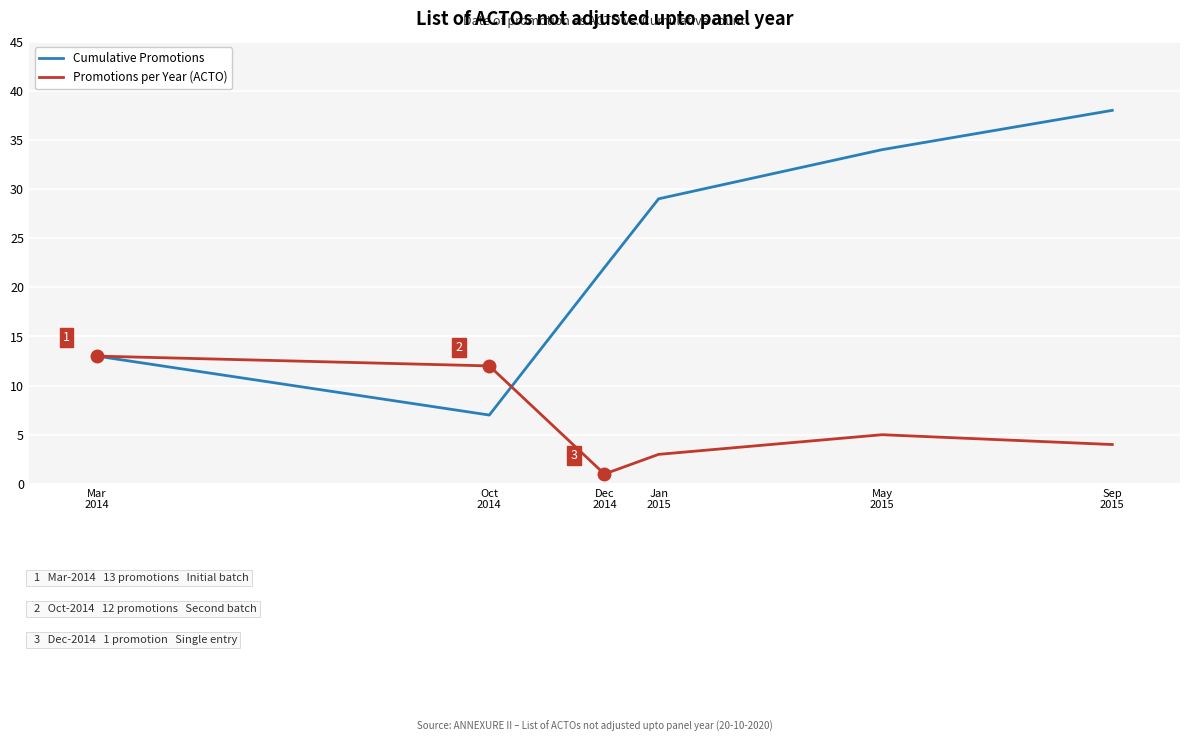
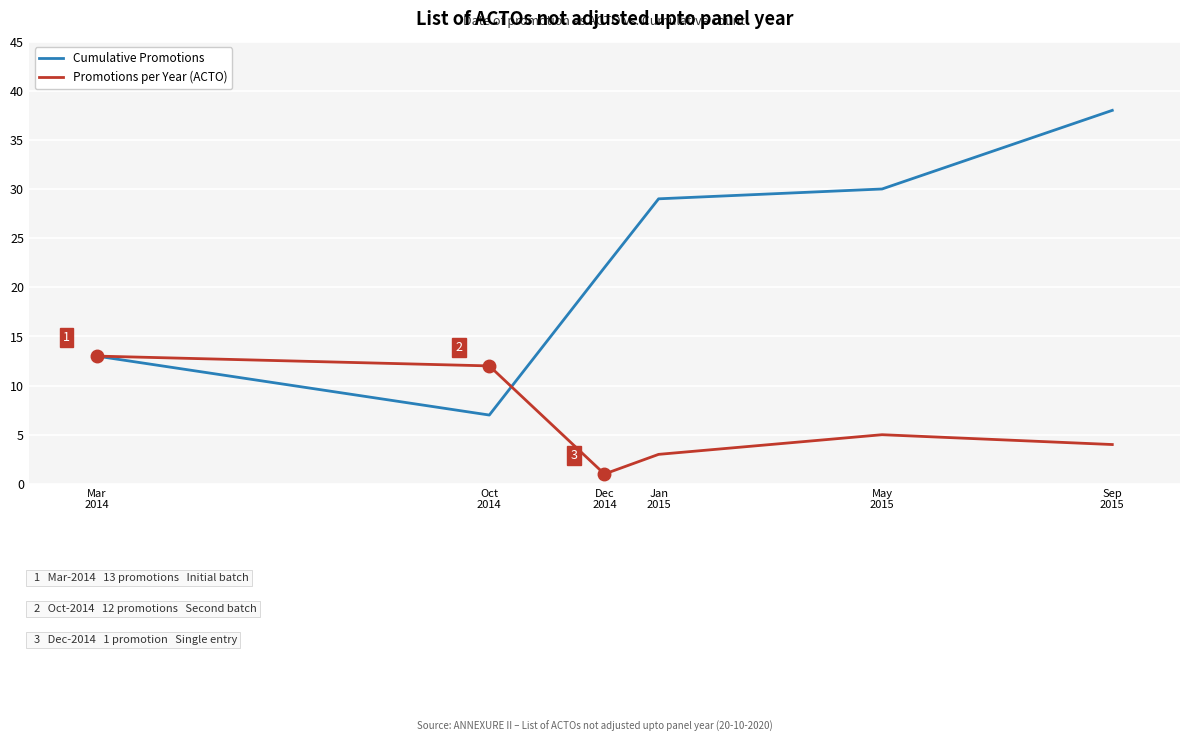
  {
    "Cumulative Promotions": {
      "Oct 2014": 7,
      "Dec 2014": 22,
      "Jan 2015": 29,
-     "May 2015": 34,
+     "May 2015": 30,
      "Sep 2015": 38
    }
  }
